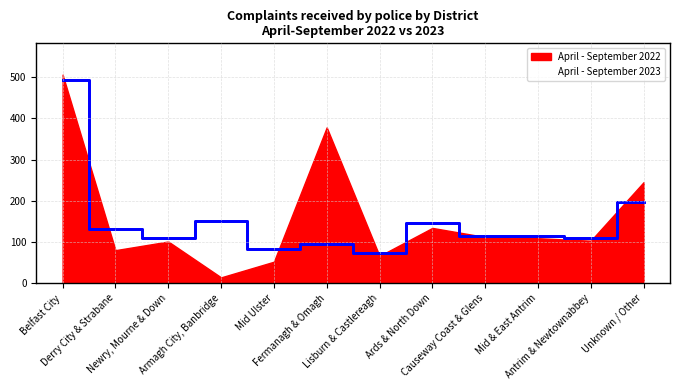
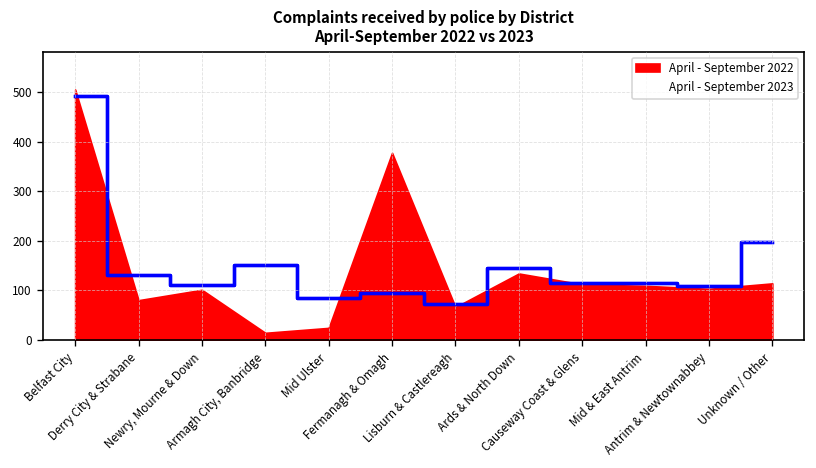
  {
    "April - September 2022": {
      "Belfast City": 510,
      "Derry City & Strabane": 80,
      "Newry, Mourne & Down": 100,
      "Armagh City, Banbridge": 10,
-     "Mid Ulster": 50,
+     "Mid Ulster": 20,
      "Fermanagh & Omagh": 380,
      "Ards & North Down": 130,
-     "Unknown / Other": 250
+     "Unknown / Other": 110
    }
  }
